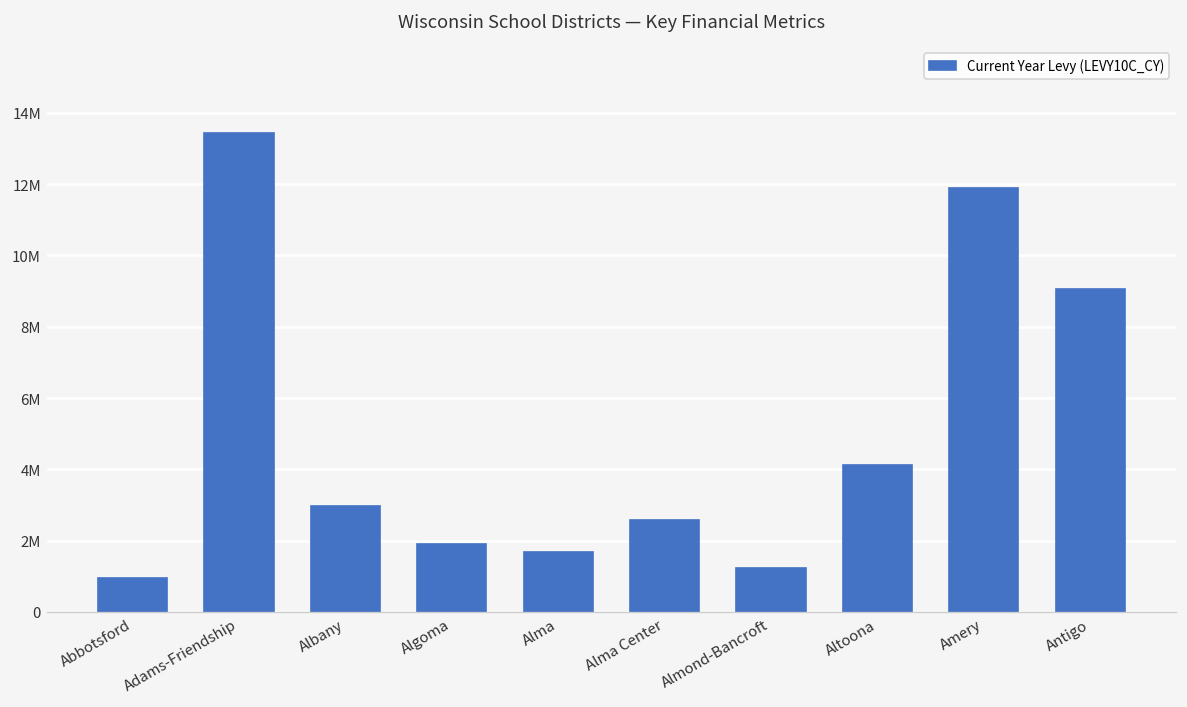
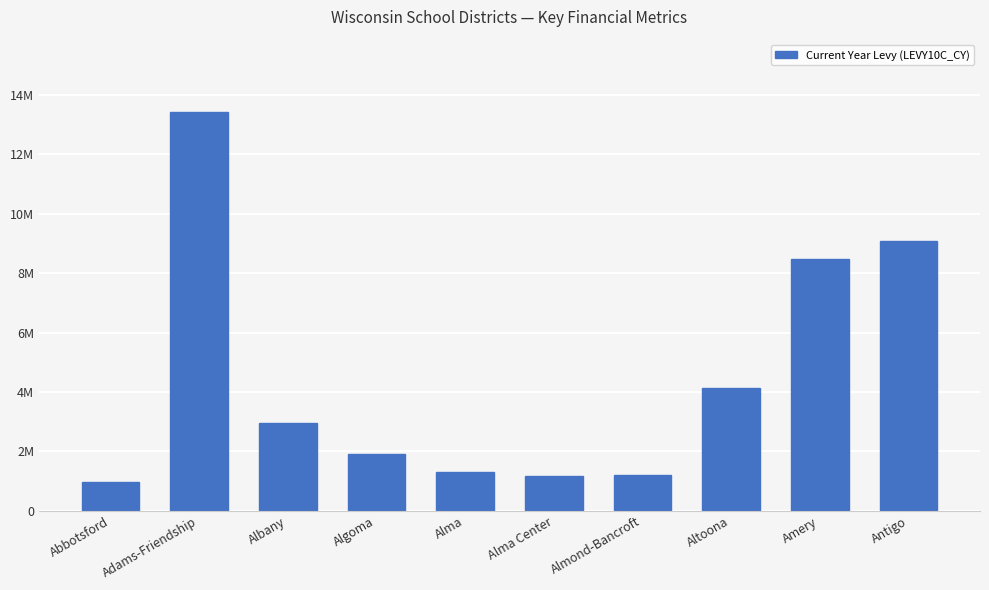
  {
    "Abbotsford": 1000000,
    "Adams-Friendship": 13400000,
    "Albany": 3000000,
    "Algoma": 1900000,
-   "Alma": 1700000,
-   "Alma Center": 2600000,
+   "Alma": 1300000,
+   "Alma Center": 1200000,
    "Almond-Bancroft": 1200000,
    "Altoona": 4100000,
-   "Amery": 11900000,
+   "Amery": 8500000,
    "Antigo": 9100000
  }
